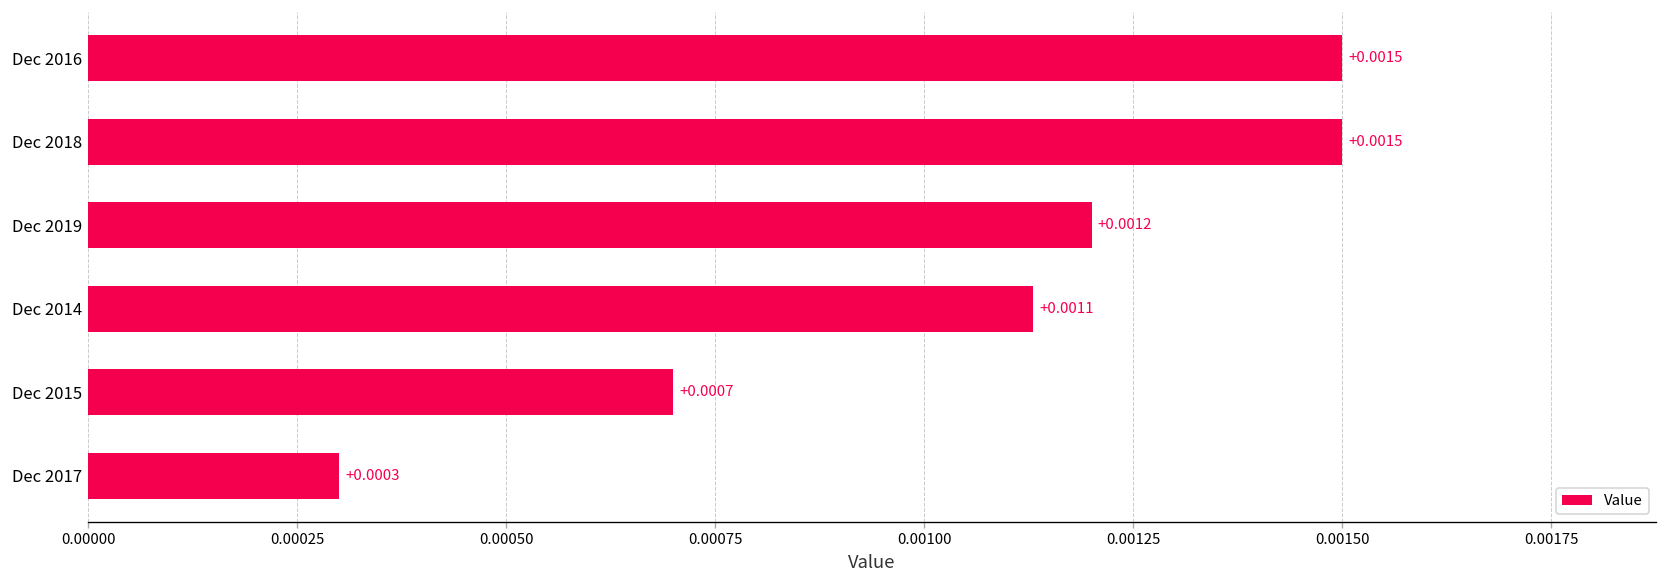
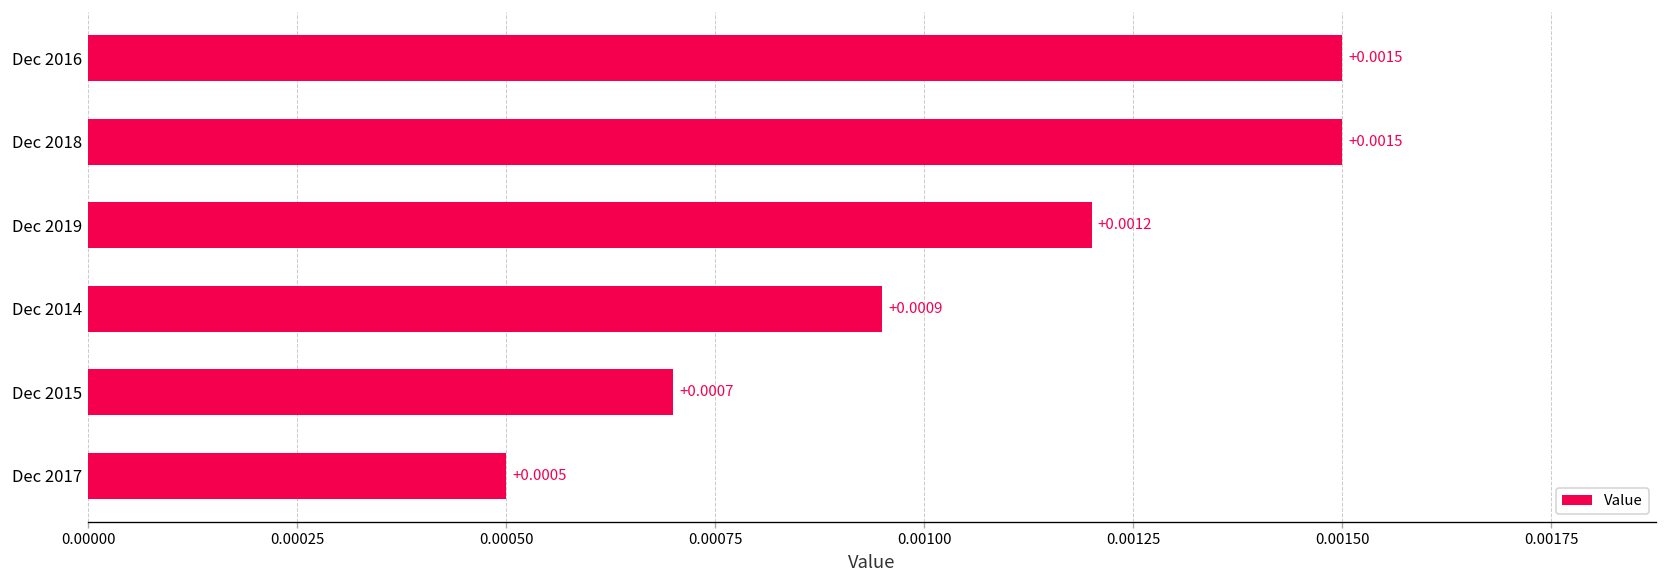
  {
    "Dec 2016": "+0.0015",
    "Dec 2018": "+0.0015",
    "Dec 2019": "+0.0012",
-   "Dec 2014": "+0.0011",
+   "Dec 2014": "+0.0009",
    "Dec 2015": "+0.0007",
-   "Dec 2017": "+0.0003"
+   "Dec 2017": "+0.0005"
  }
